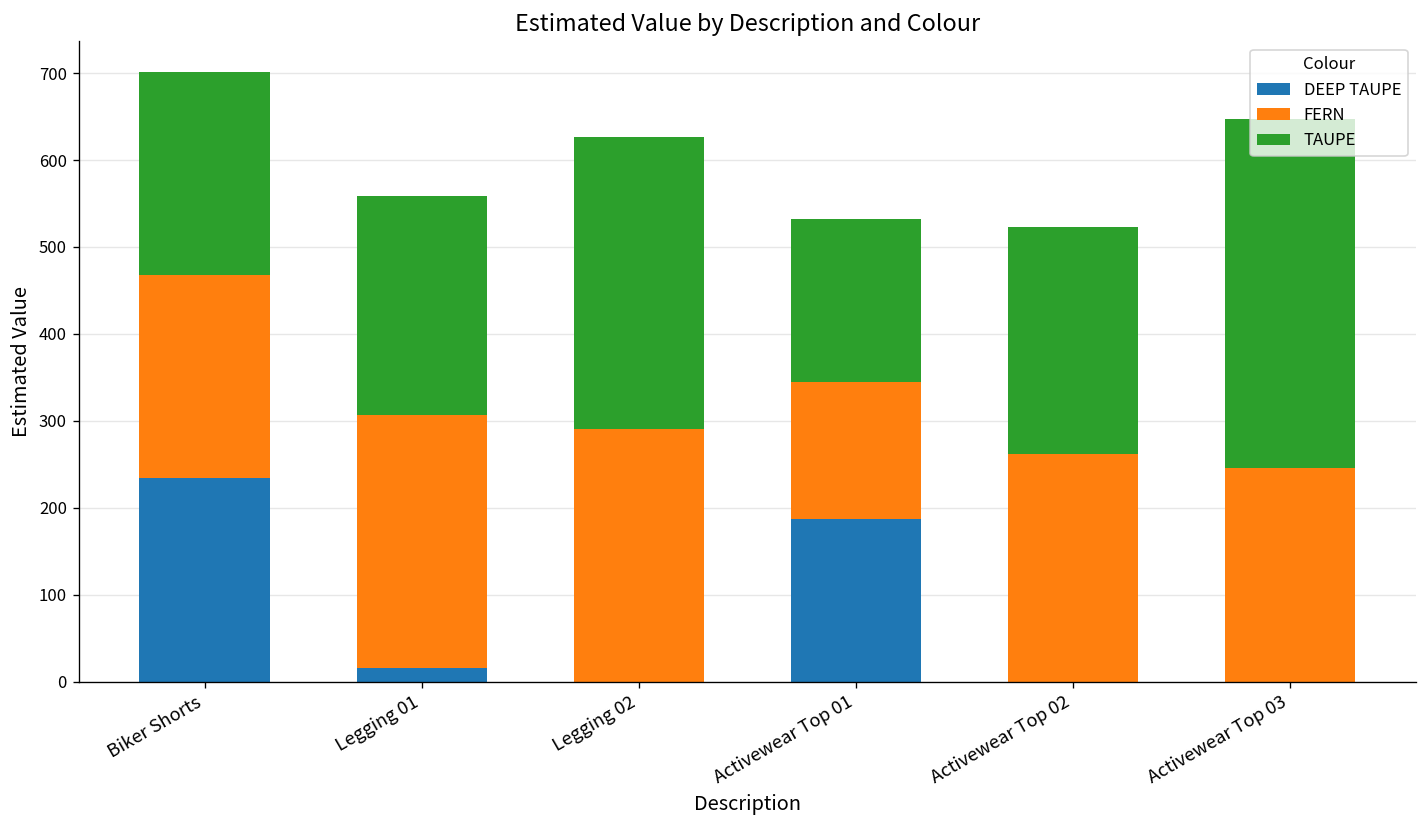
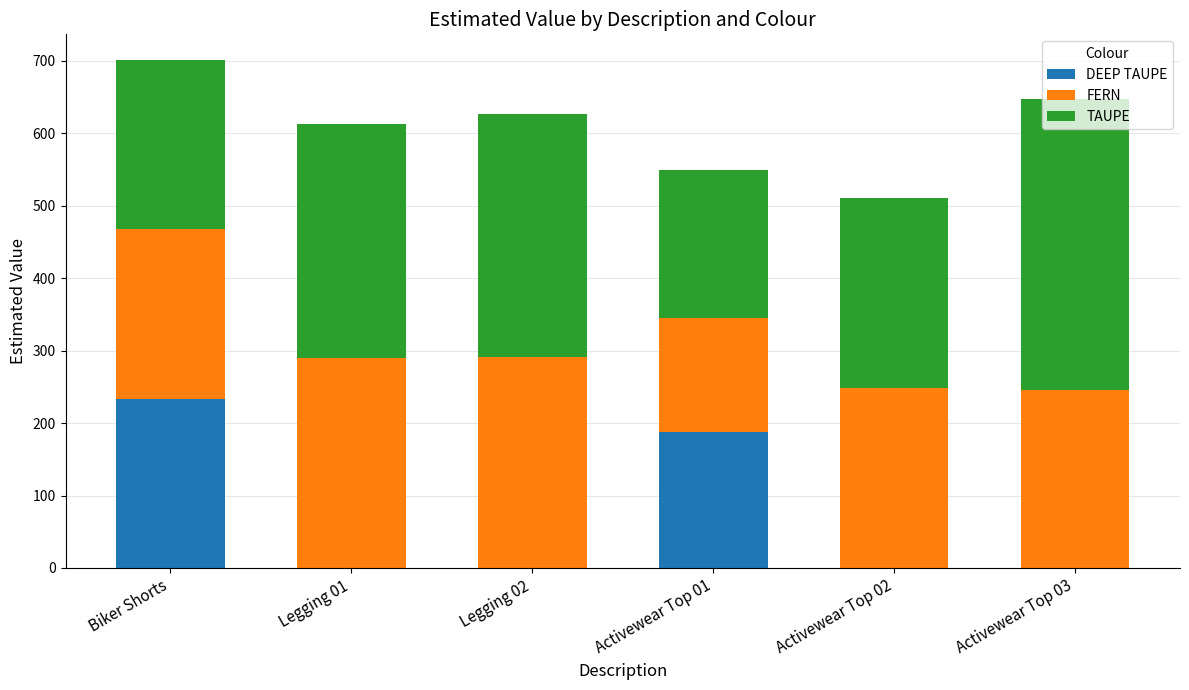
  {
    "DEEP TAUPE": {
      "Biker Shorts": 230,
-     "Legging 01": 20,
+     "Legging 01": 0,
      "Legging 02": 0,
      "Activewear Top 01": 190,
      "Activewear Top 02": 0,
      "Activewear Top 03": 0
    },
    "FERN": {
      "Biker Shorts": 230,
      "Legging 01": 290,
      "Legging 02": 290,
      "Activewear Top 01": 160,
-     "Activewear Top 02": 260,
+     "Activewear Top 02": 250,
      "Activewear Top 03": 250
    },
    "TAUPE": {
      "Biker Shorts": 230,
-     "Legging 01": 250,
+     "Legging 01": 320,
      "Legging 02": 340,
-     "Activewear Top 01": 190,
+     "Activewear Top 01": 210,
      "Activewear Top 02": 260
    }
  }
